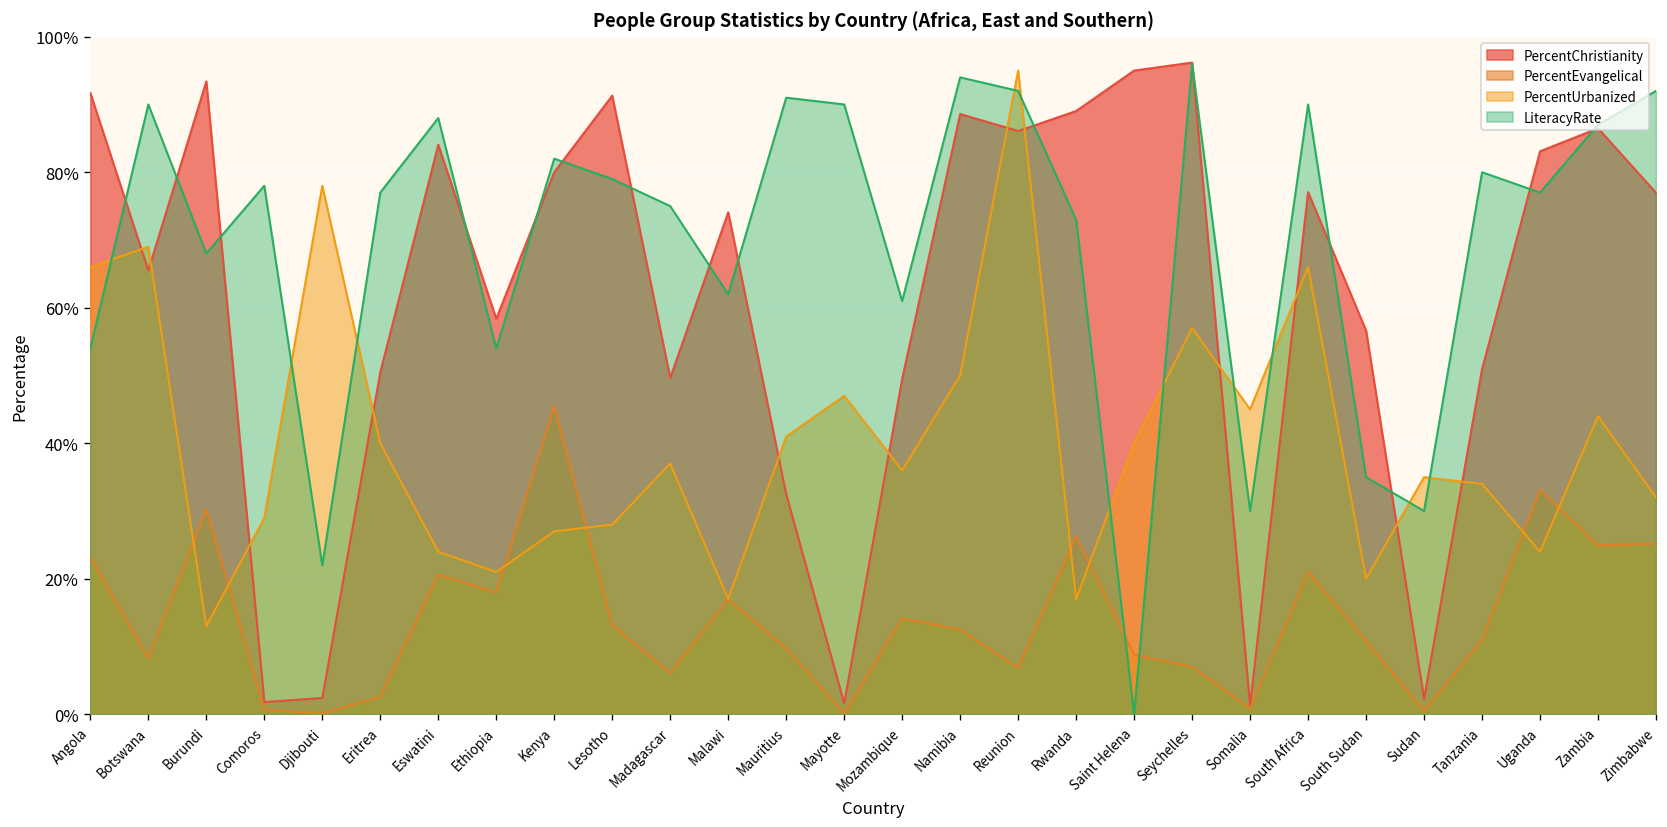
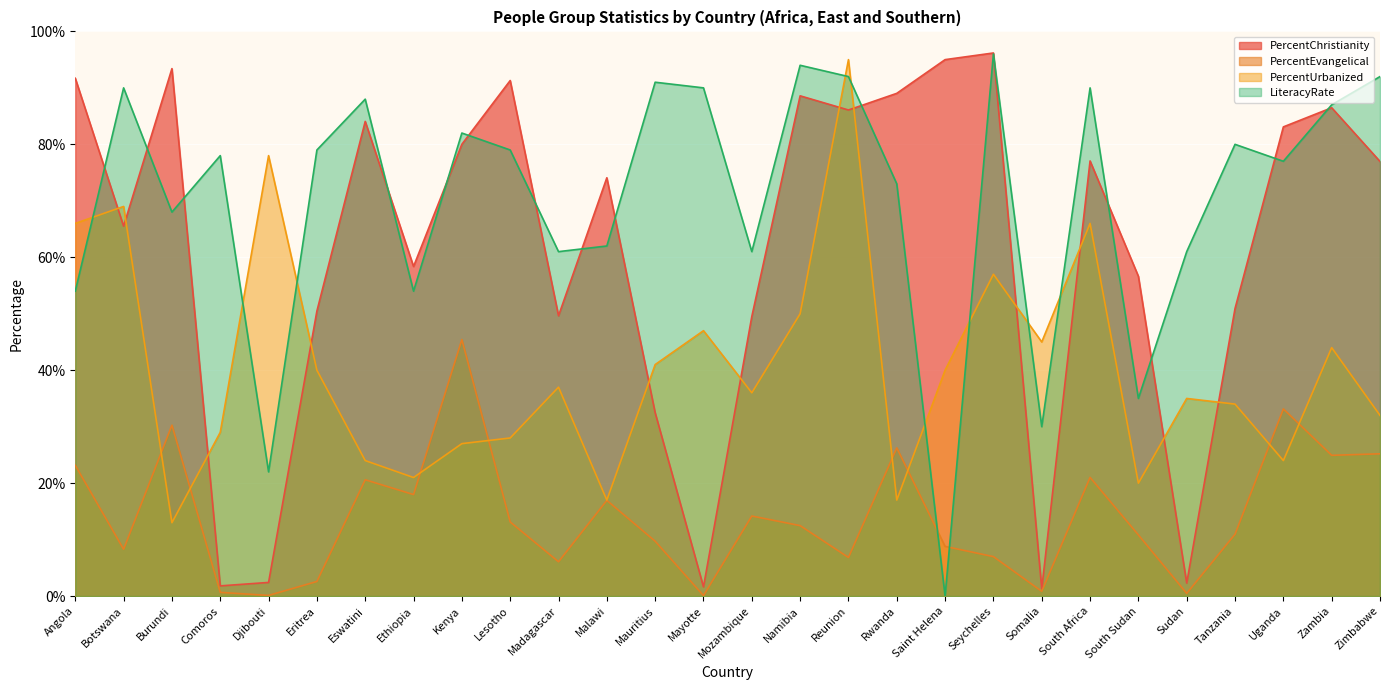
  {
    "LiteracyRate": {
      "Angola": "54%",
      "Botswana": "90%",
      "Burundi": "68%",
      "Comoros": "78%",
      "Djibouti": "22%",
-     "Eritrea": "77%",
+     "Eritrea": "79%",
      "Eswatini": "88%",
      "Ethiopia": "54%",
      "Kenya": "82%",
      "Lesotho": "79%",
-     "Madagascar": "75%",
+     "Madagascar": "61%",
      "Malawi": "62%",
      "Mauritius": "91%",
      "Mayotte": "90%",
      "Mozambique": "61%",
      "Namibia": "94%",
      "Reunion": "92%",
      "Rwanda": "73%",
      "Saint Helena": "0%",
      "Somalia": "30%",
      "South Africa": "90%",
      "South Sudan": "35%",
-     "Sudan": "30%",
+     "Sudan": "61%",
      "Tanzania": "80%",
      "Uganda": "77%",
      "Zambia": "87%",
      "Zimbabwe": "92%"
    }
  }
